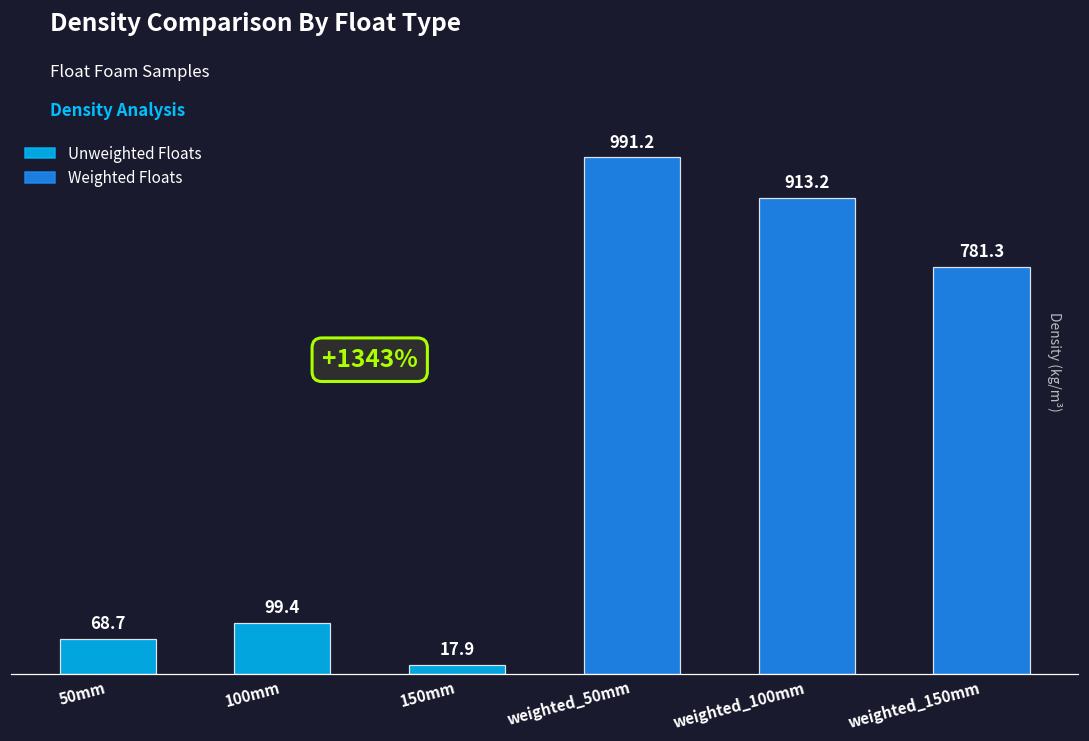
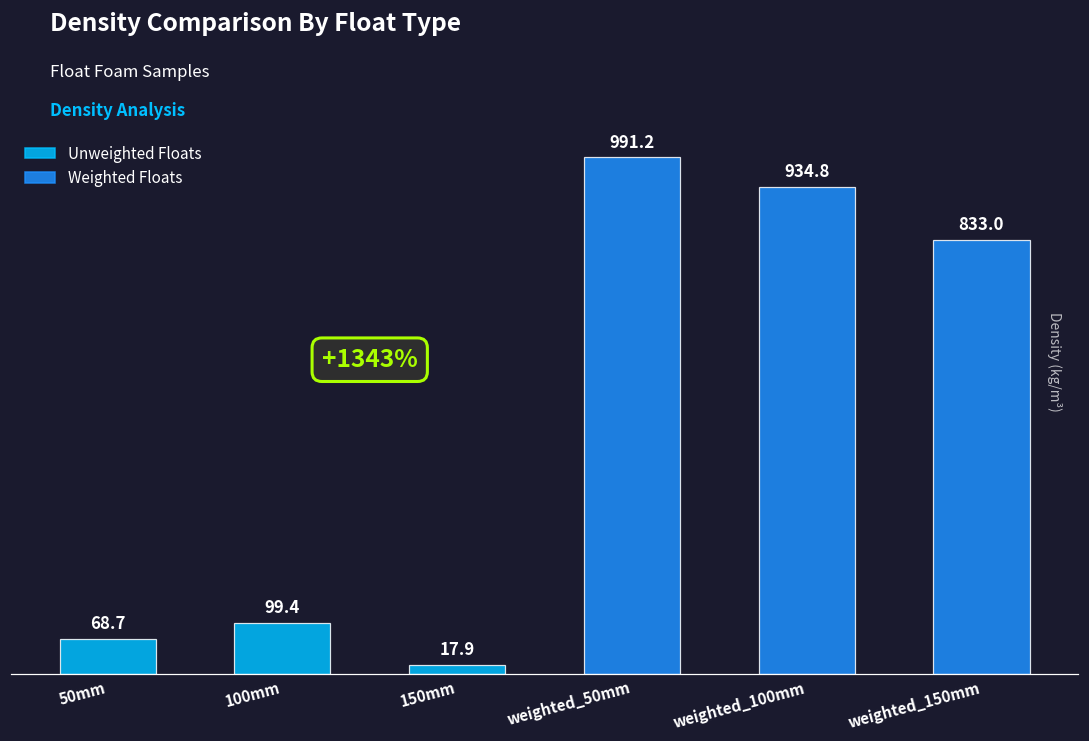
  {
    "50mm": 68.7,
    "100mm": 99.4,
    "150mm": 17.9,
    "weighted_50mm": 991.2,
-   "weighted_100mm": 913.2,
-   "weighted_150mm": 781.3
+   "weighted_100mm": 934.8,
+   "weighted_150mm": 833.0
  }
